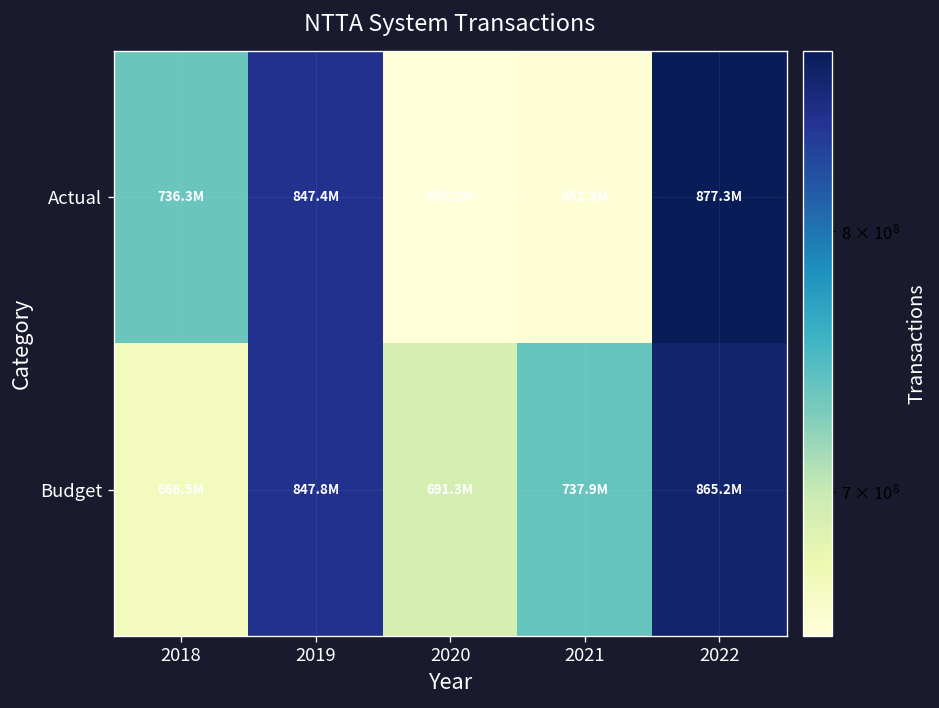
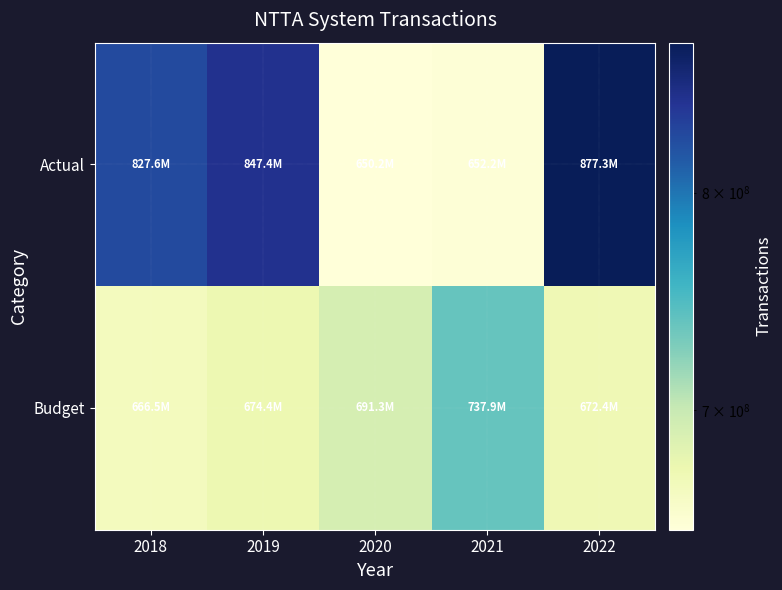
  {
    "Actual": {
-     "2018": "736.3M",
+     "2018": "827.6M",
      "2019": "847.4M",
      "2022": "877.3M"
    },
    "Budget": {
      "2018": "666.5M",
-     "2019": "847.8M",
+     "2019": "674.4M",
      "2020": "691.3M",
      "2021": "737.9M",
-     "2022": "865.2M"
+     "2022": "672.4M"
    }
  }
